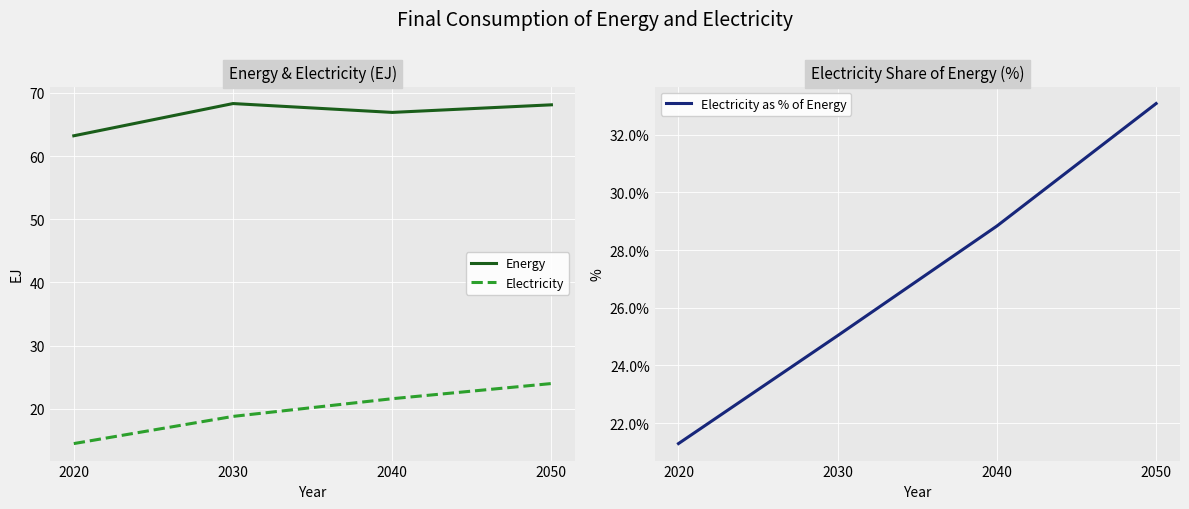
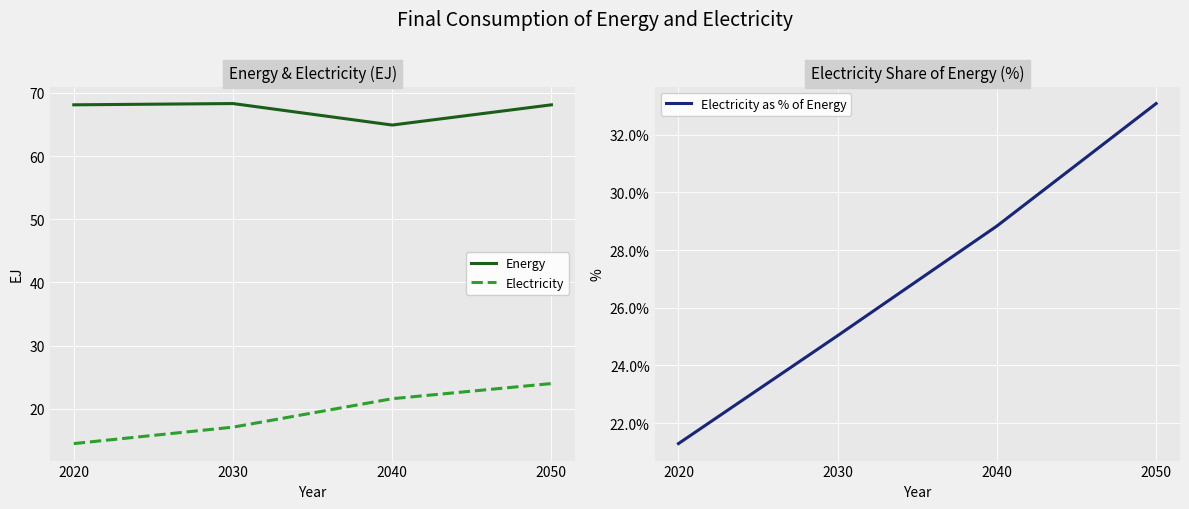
  {
    "Energy & Electricity (EJ)": {
      "Energy": {
-       "2020": "63",
+       "2020": "68",
        "2030": "68",
-       "2040": "67",
+       "2040": "65",
        "2050": "68"
      },
      "Electricity": {
        "2020": "15",
-       "2030": "19",
+       "2030": "17",
        "2040": "22",
        "2050": "24"
      }
    },
    "Electricity Share of Energy (%)": {
      "2020": "21.3%",
      "2030": "25.0%",
      "2040": "28.8%",
      "2050": "33.1%"
    }
  }
